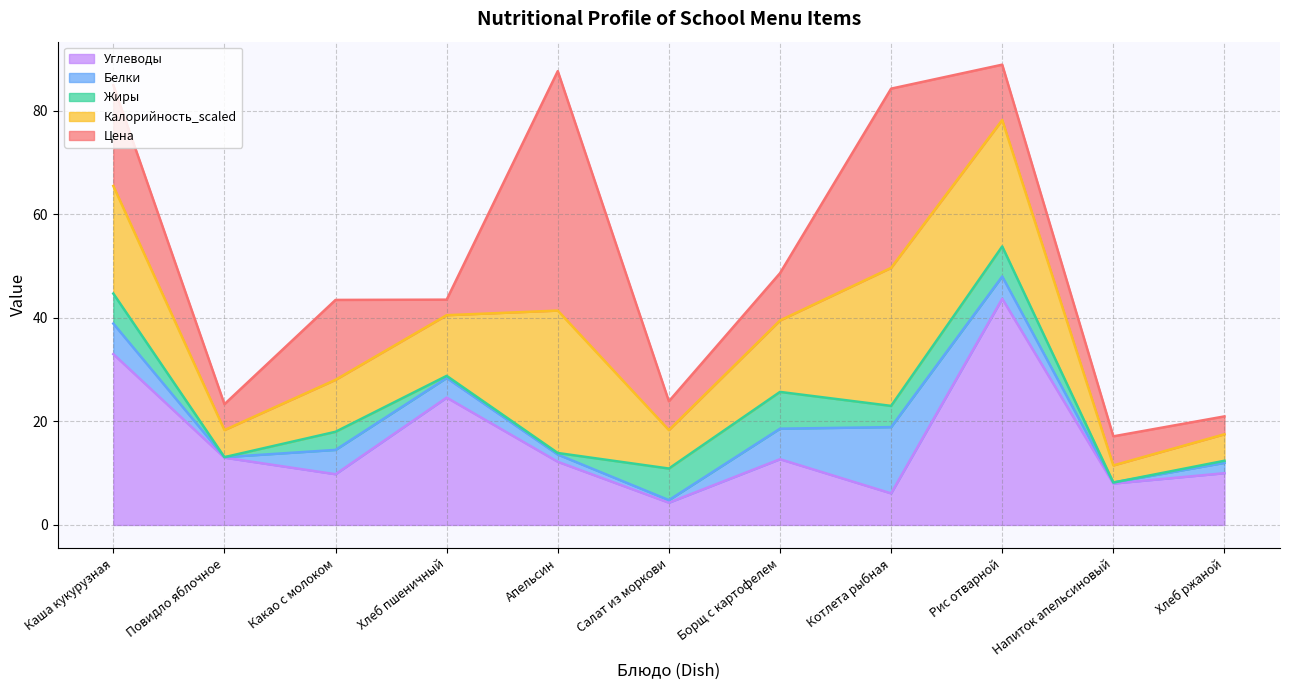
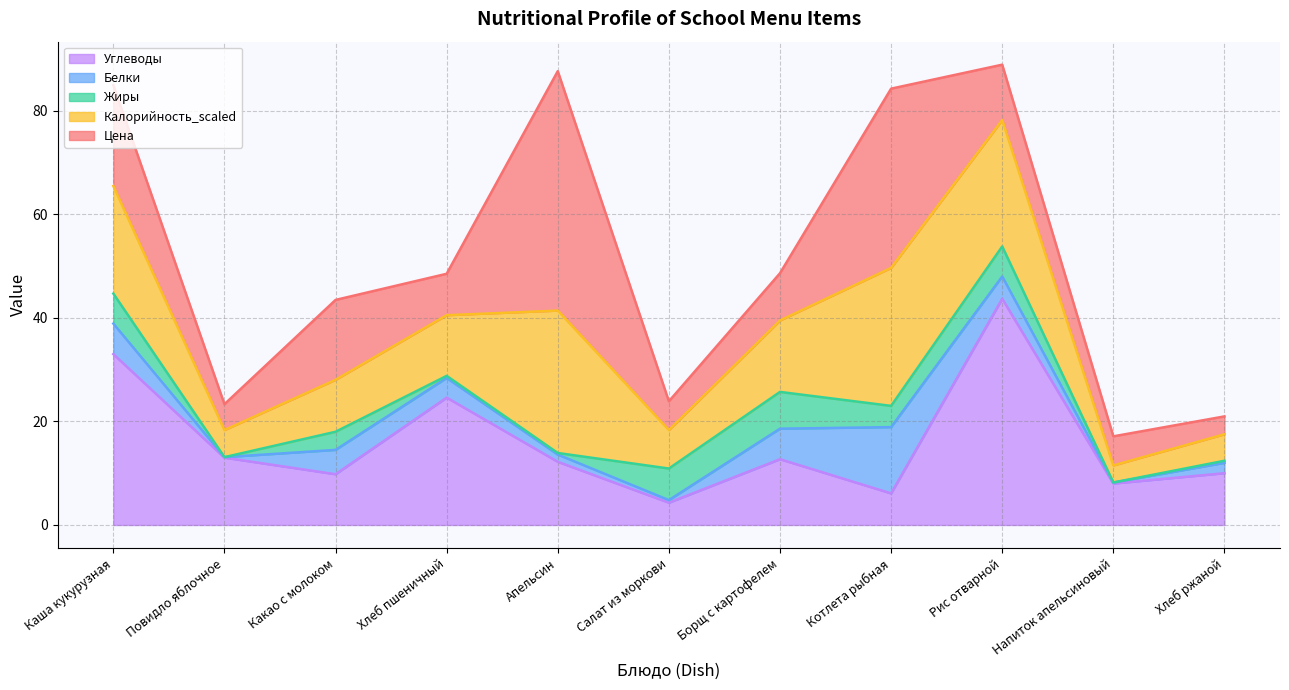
  {
    "Углеводы": {
      "Каша кукурузная": 33,
      "Какао с молоком": 10,
      "Хлеб пшеничный": 25,
      "Апельсин": 12,
      "Салат из моркови": 4,
      "Борщ с картофелем": 13,
      "Котлета рыбная": 6,
      "Рис отварной": 44,
      "Хлеб ржаной": 10
    },
    "Белки": {
      "Каша кукурузная": 6,
      "Какао с молоком": 5,
      "Салат из моркови": 1,
      "Борщ с картофелем": 6,
      "Котлета рыбная": 13,
      "Рис отварной": 4
    },
    "Жиры": {
      "Каша кукурузная": 6,
      "Какао с молоком": 4,
      "Салат из моркови": 6,
      "Борщ с картофелем": 7,
      "Котлета рыбная": 4,
      "Рис отварной": 6
    },
    "Калорийность_scaled": {
      "Каша кукурузная": 21,
      "Повидло яблочное": 5,
      "Какао с молоком": 10,
      "Хлеб пшеничный": 12,
      "Апельсин": 28,
      "Салат из моркови": 7,
      "Борщ с картофелем": 14,
      "Котлета рыбная": 27,
      "Рис отварной": 24,
      "Напиток апельсиновый": 3,
      "Хлеб ржаной": 5
    },
    "Цена": {
      "Повидло яблочное": 5,
      "Какао с молоком": 15,
-     "Хлеб пшеничный": 3,
+     "Хлеб пшеничный": 8,
      "Апельсин": 46,
      "Салат из моркови": 6,
      "Борщ с картофелем": 9,
      "Котлета рыбная": 35,
      "Рис отварной": 11,
      "Напиток апельсиновый": 6,
      "Хлеб ржаной": 3
    }
  }
